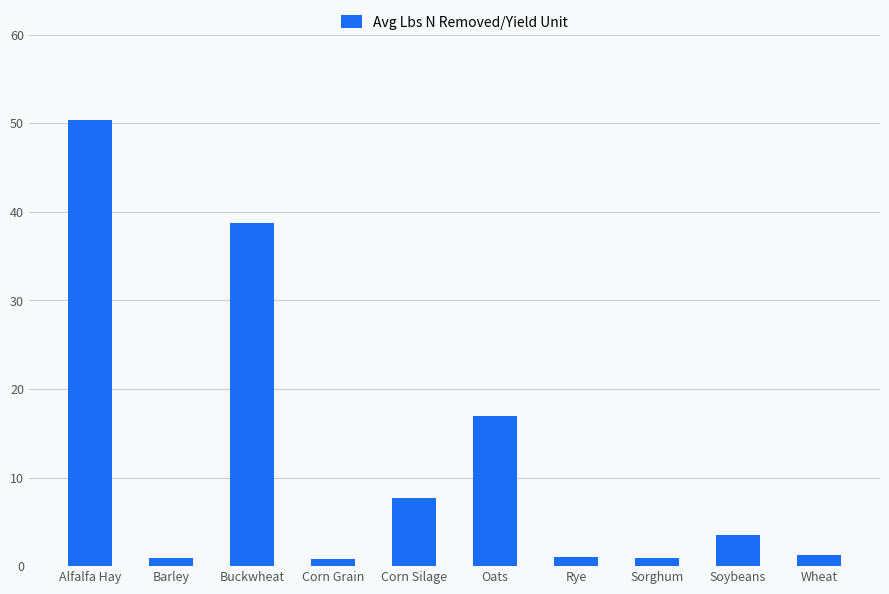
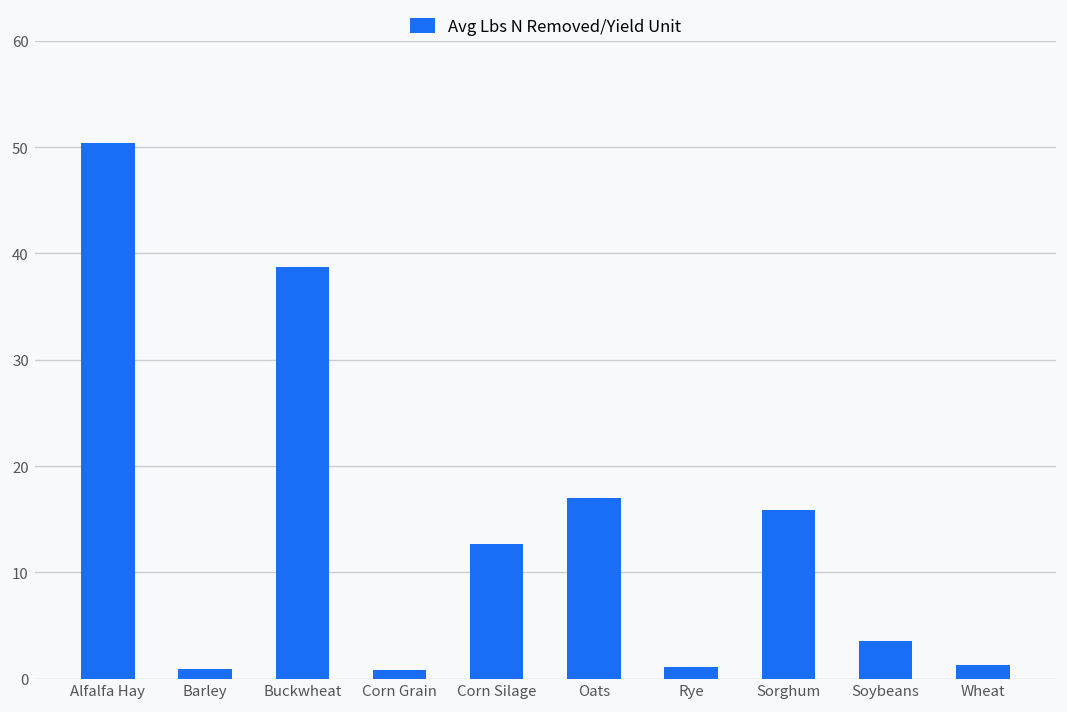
  {
    "Alfalfa Hay": 50,
    "Barley": 1,
    "Buckwheat": 39,
    "Corn Grain": 1,
-   "Corn Silage": 8,
+   "Corn Silage": 13,
    "Oats": 17,
    "Rye": 1,
-   "Sorghum": 1,
+   "Sorghum": 16,
    "Soybeans": 4,
    "Wheat": 1
  }
